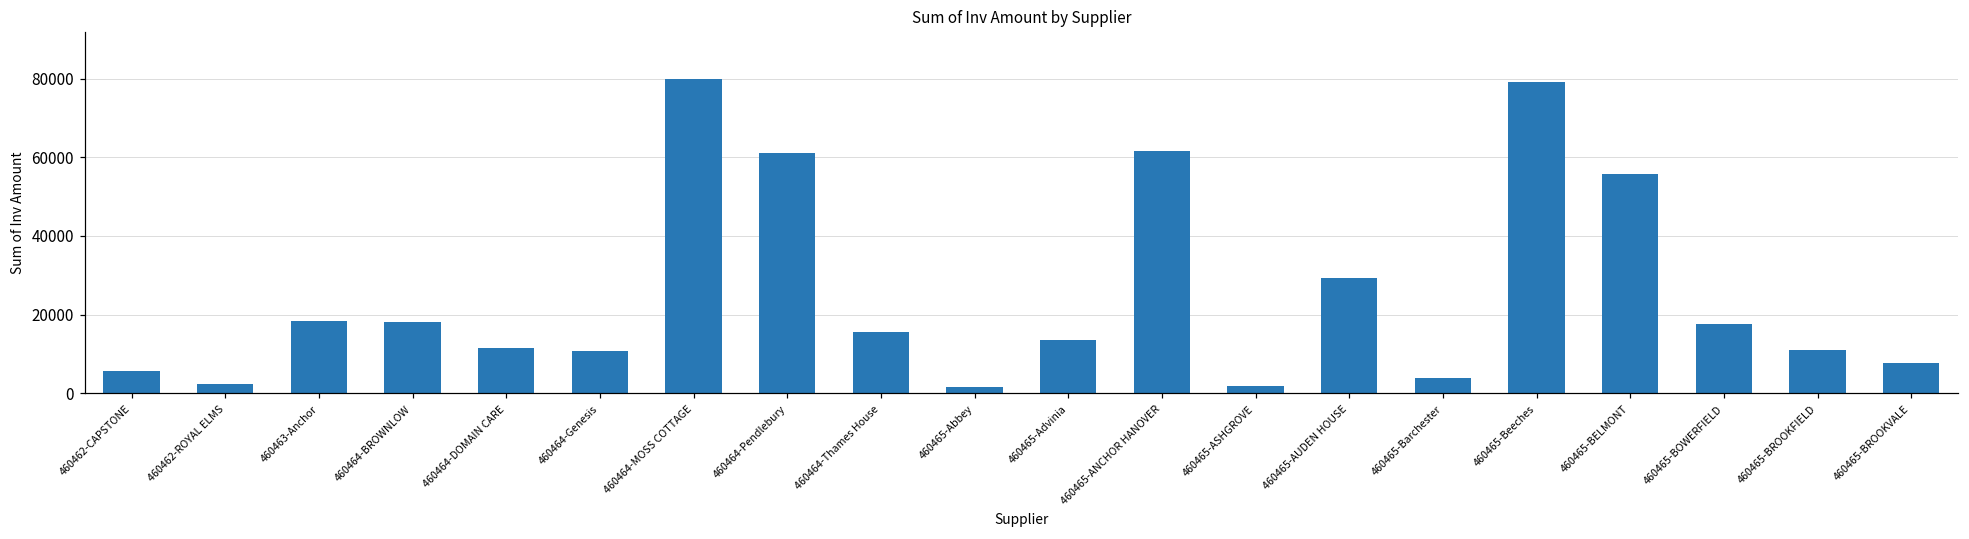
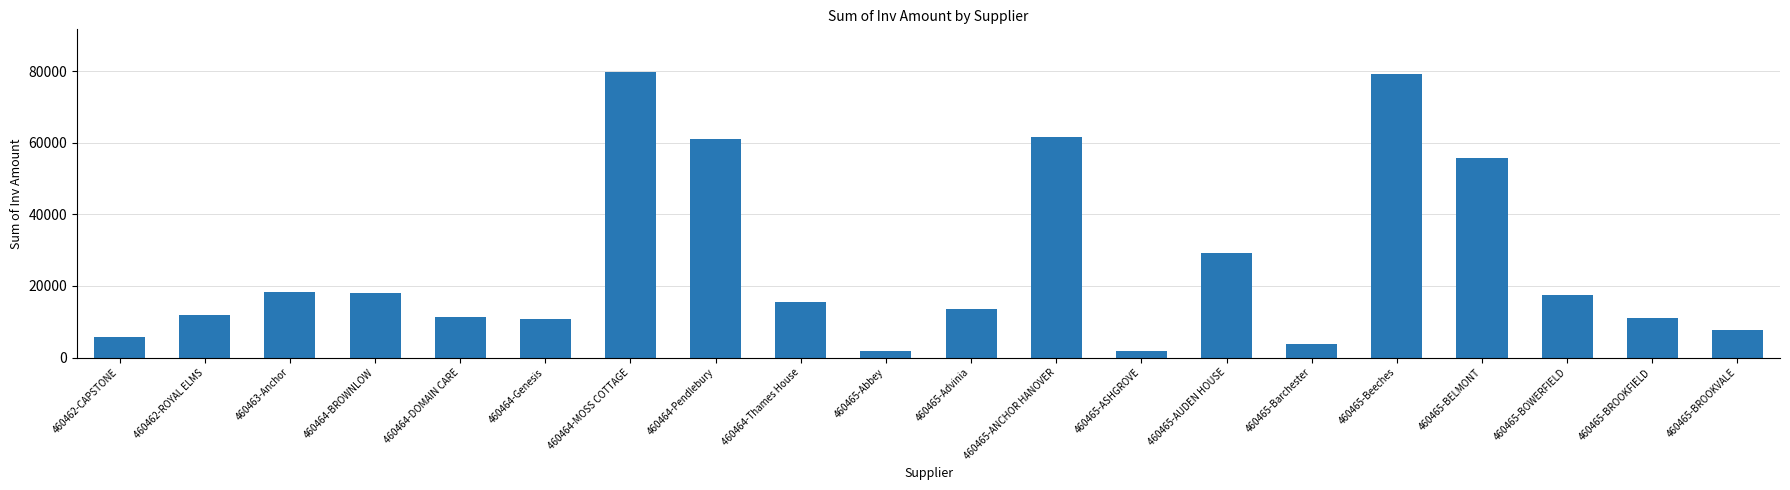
  {
    "460462-CAPSTONE": 6000,
-   "460462-ROYAL ELMS": 2000,
+   "460462-ROYAL ELMS": 12000,
    "460463-Anchor": 18000,
    "460464-BROWNLOW": 18000,
    "460464-DOMAIN CARE": 11000,
    "460464-Genesis": 11000,
    "460464-MOSS COTTAGE": 80000,
    "460464-Pendlebury": 61000,
    "460464-Thames House": 16000,
    "460465-Abbey": 2000,
    "460465-Advinia": 14000,
    "460465-ANCHOR HANOVER": 62000,
    "460465-ASHGROVE": 2000,
    "460465-AUDEN HOUSE": 29000,
    "460465-Barchester": 4000,
    "460465-Beeches": 79000,
    "460465-BELMONT": 56000,
    "460465-BOWERFIELD": 18000,
    "460465-BROOKFIELD": 11000,
    "460465-BROOKVALE": 8000
  }
